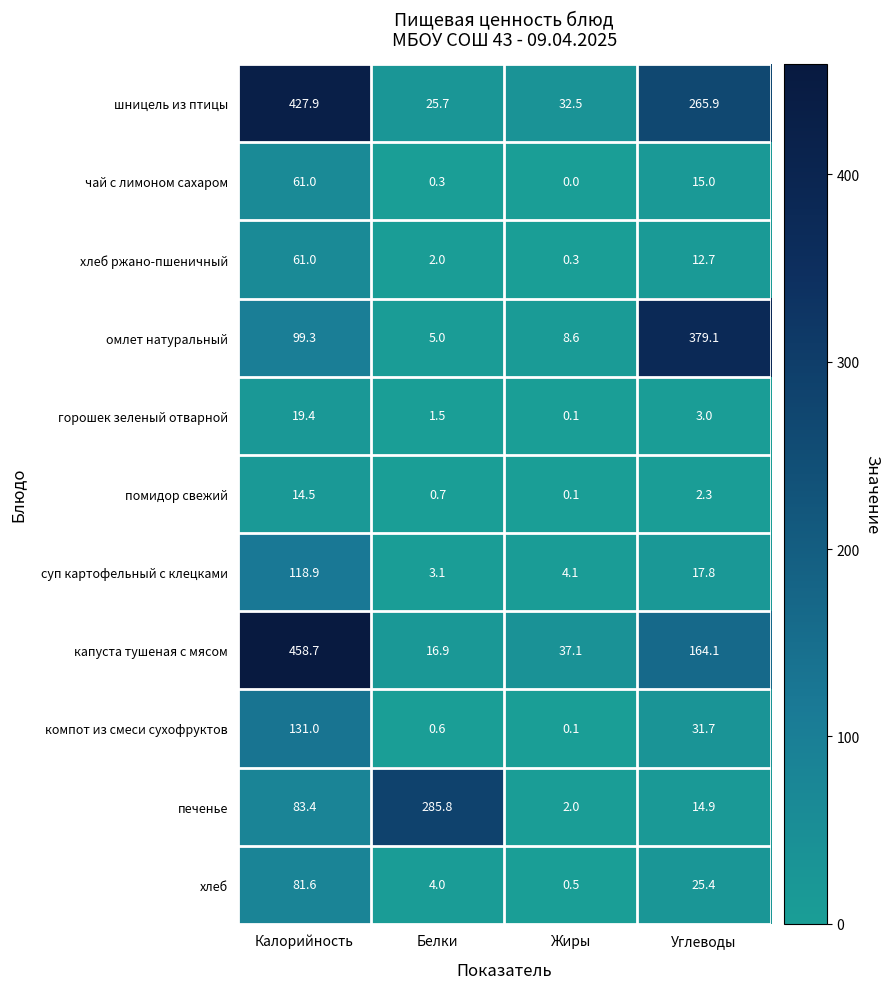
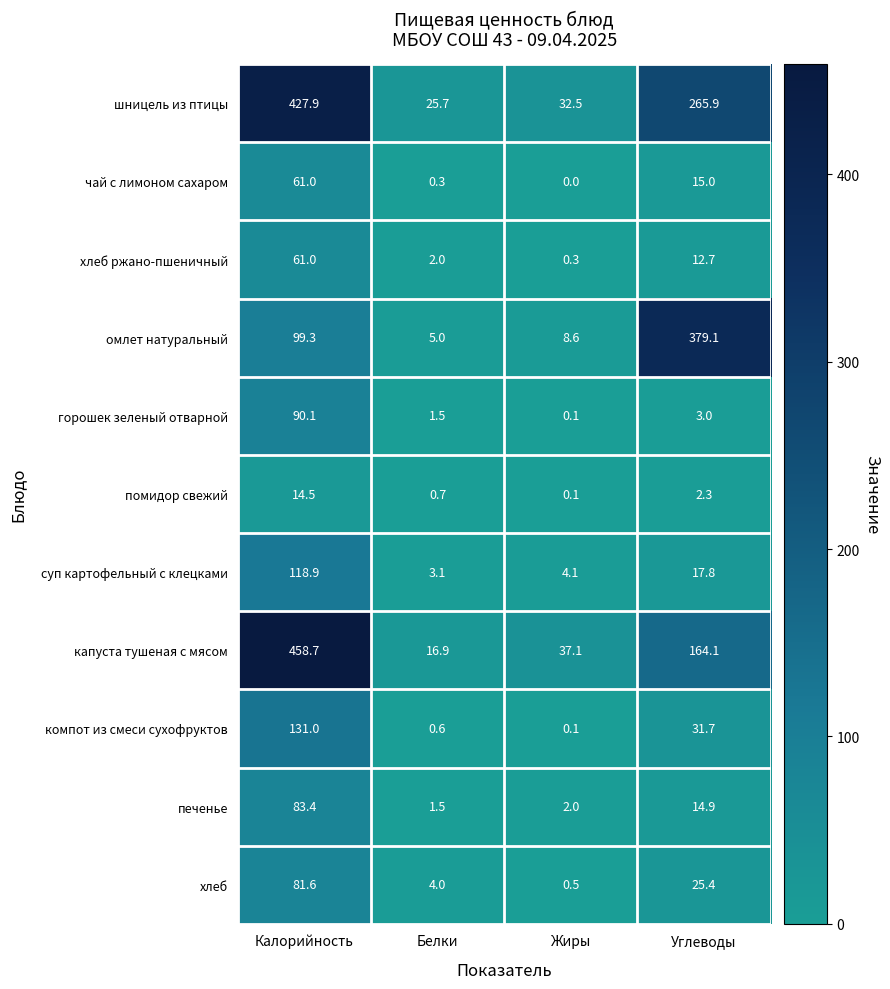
  {
    "шницель из птицы": {
      "Калорийность": 427.9,
      "Белки": 25.7,
      "Жиры": 32.5,
      "Углеводы": 265.9
    },
    "чай с лимоном сахаром": {
      "Калорийность": 61.0,
      "Белки": 0.3,
      "Жиры": 0.0,
      "Углеводы": 15.0
    },
    "хлеб ржано-пшеничный": {
      "Калорийность": 61.0,
      "Белки": 2.0,
      "Жиры": 0.3,
      "Углеводы": 12.7
    },
    "омлет натуральный": {
      "Калорийность": 99.3,
      "Белки": 5.0,
      "Жиры": 8.6,
      "Углеводы": 379.1
    },
    "горошек зеленый отварной": {
-     "Калорийность": 19.4,
+     "Калорийность": 90.1,
      "Белки": 1.5,
      "Жиры": 0.1,
      "Углеводы": 3.0
    },
    "помидор свежий": {
      "Калорийность": 14.5,
      "Белки": 0.7,
      "Жиры": 0.1,
      "Углеводы": 2.3
    },
    "суп картофельный с клецками": {
      "Калорийность": 118.9,
      "Белки": 3.1,
      "Жиры": 4.1,
      "Углеводы": 17.8
    },
    "капуста тушеная с мясом": {
      "Калорийность": 458.7,
      "Белки": 16.9,
      "Жиры": 37.1,
      "Углеводы": 164.1
    },
    "компот из смеси сухофруктов": {
      "Калорийность": 131.0,
      "Белки": 0.6,
      "Жиры": 0.1,
      "Углеводы": 31.7
    },
    "печенье": {
      "Калорийность": 83.4,
-     "Белки": 285.8,
+     "Белки": 1.5,
      "Жиры": 2.0,
      "Углеводы": 14.9
    },
    "хлеб": {
      "Калорийность": 81.6,
      "Белки": 4.0,
      "Жиры": 0.5,
      "Углеводы": 25.4
    }
  }
